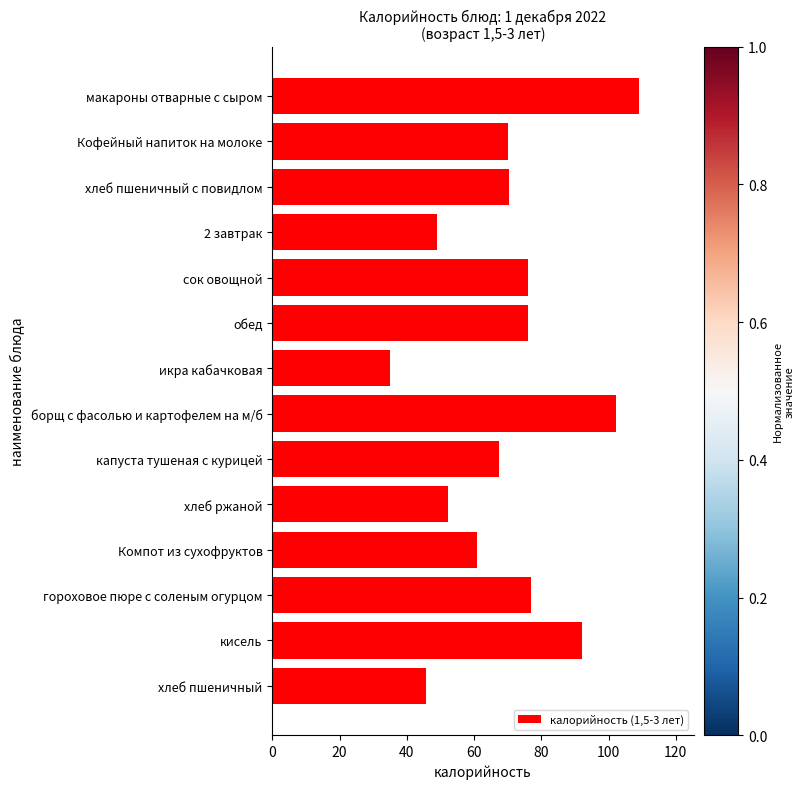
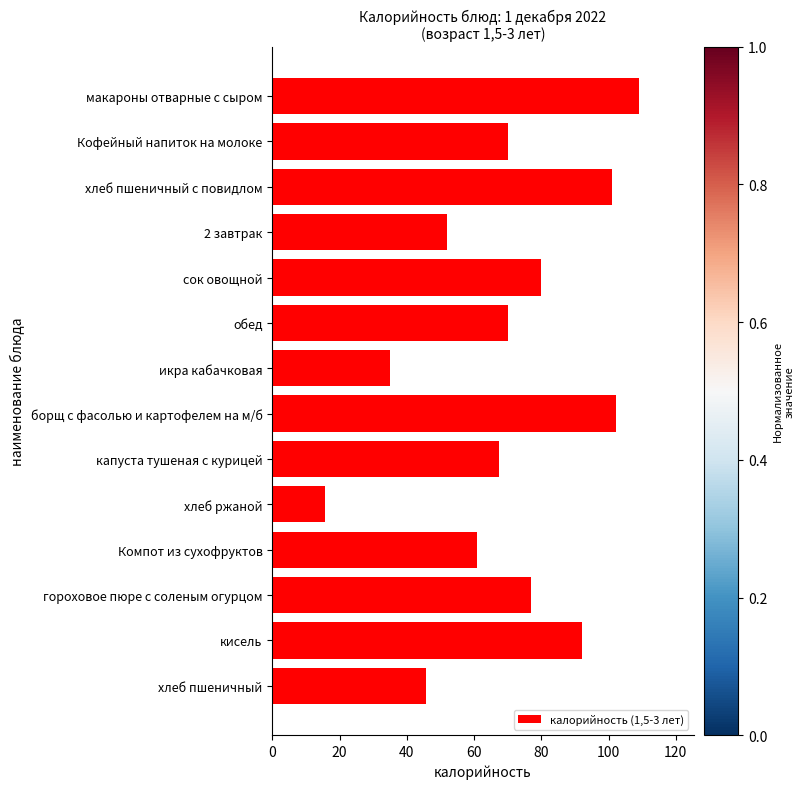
  {
    "макароны отварные с сыром": 109,
    "Кофейный напиток на молоке": 70,
-   "хлеб пшеничный с повидлом": 71,
-   "2 завтрак": 49,
-   "сок овощной": 76,
-   "обед": 76,
+   "хлеб пшеничный с повидлом": 101,
+   "2 завтрак": 52,
+   "сок овощной": 80,
+   "обед": 70,
    "икра кабачковая": 35,
    "борщ с фасолью и картофелем на м/б": 102,
    "капуста тушеная с курицей": 67,
-   "хлеб ржаной": 52,
+   "хлеб ржаной": 16,
    "Компот из сухофруктов": 61,
    "гороховое пюре с соленым огурцом": 77,
    "кисель": 92,
    "хлеб пшеничный": 46
  }
